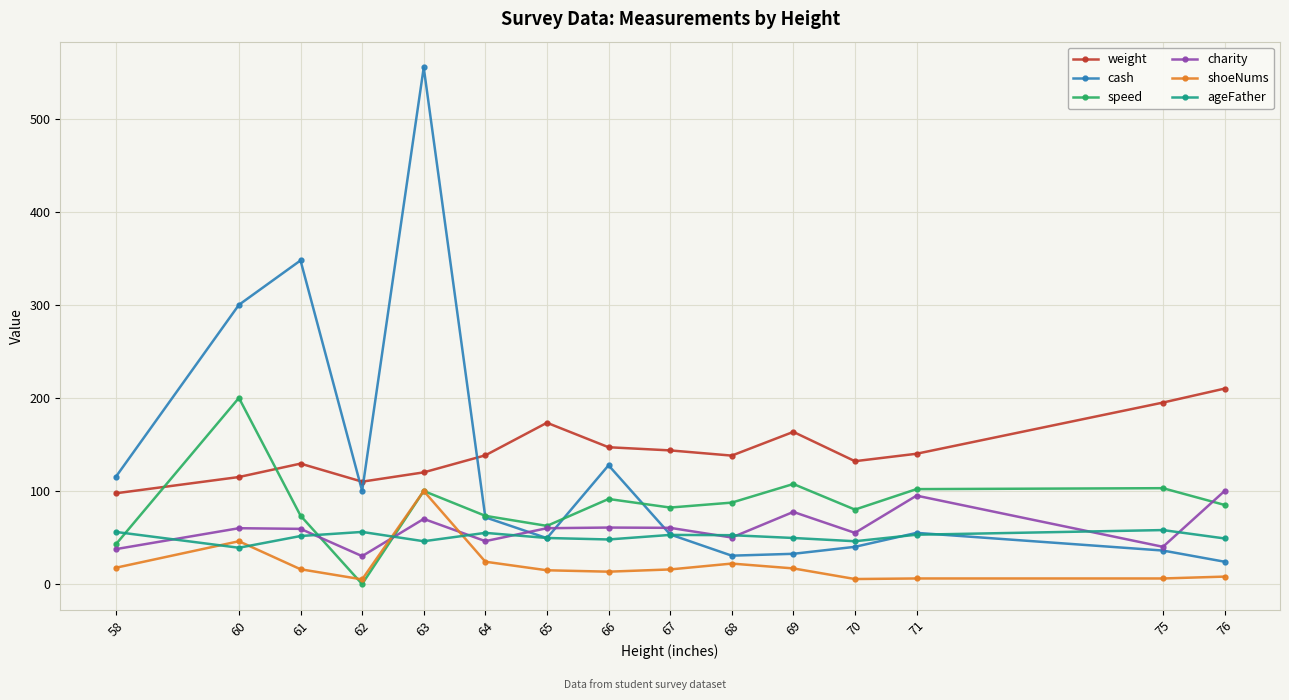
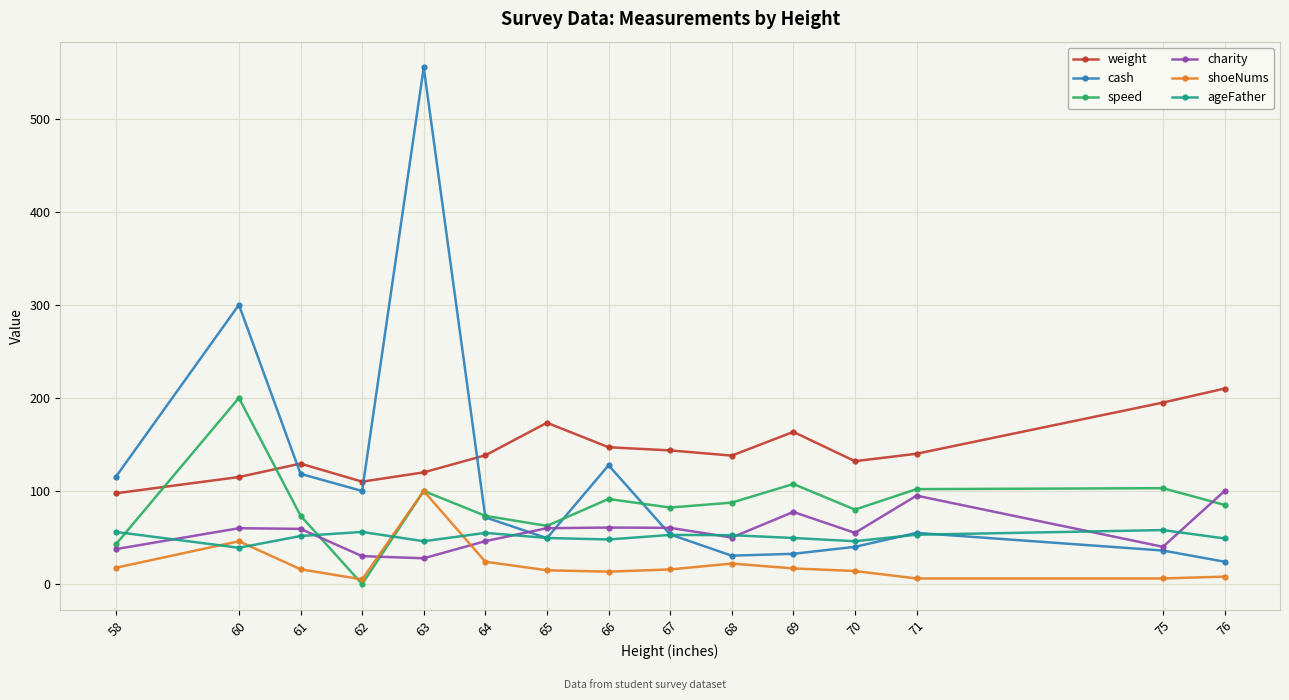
  {
    "weight": {
      "58": 100,
      "60": 120,
      "61": 130,
      "62": 110,
      "63": 120,
      "64": 140,
      "65": 170,
      "66": 150,
      "67": 140,
      "68": 140,
      "69": 160,
      "70": 130,
      "71": 140,
      "75": 200,
      "76": 210
    },
    "cash": {
      "58": 120,
      "60": 300,
-     "61": 350,
+     "61": 120,
      "62": 100,
      "63": 560,
      "66": 130,
      "68": 30,
      "69": 30,
      "70": 40,
      "75": 40,
      "76": 20
    },
    "charity": {
      "58": 40,
      "60": 60,
      "61": 60,
      "62": 30,
-     "63": 70,
+     "63": 30,
      "64": 50,
      "66": 60,
      "67": 60,
      "69": 80,
      "70": 60,
      "71": 100,
      "75": 40,
      "76": 100
    },
    "shoeNums": {
      "58": 20,
      "60": 50,
      "61": 20,
      "62": 10,
      "64": 20,
      "65": 10,
      "66": 10,
      "67": 20,
      "68": 20,
      "69": 20,
-     "70": 5,
+     "70": 14,
      "71": 10,
      "75": 10,
      "76": 10
    }
  }
